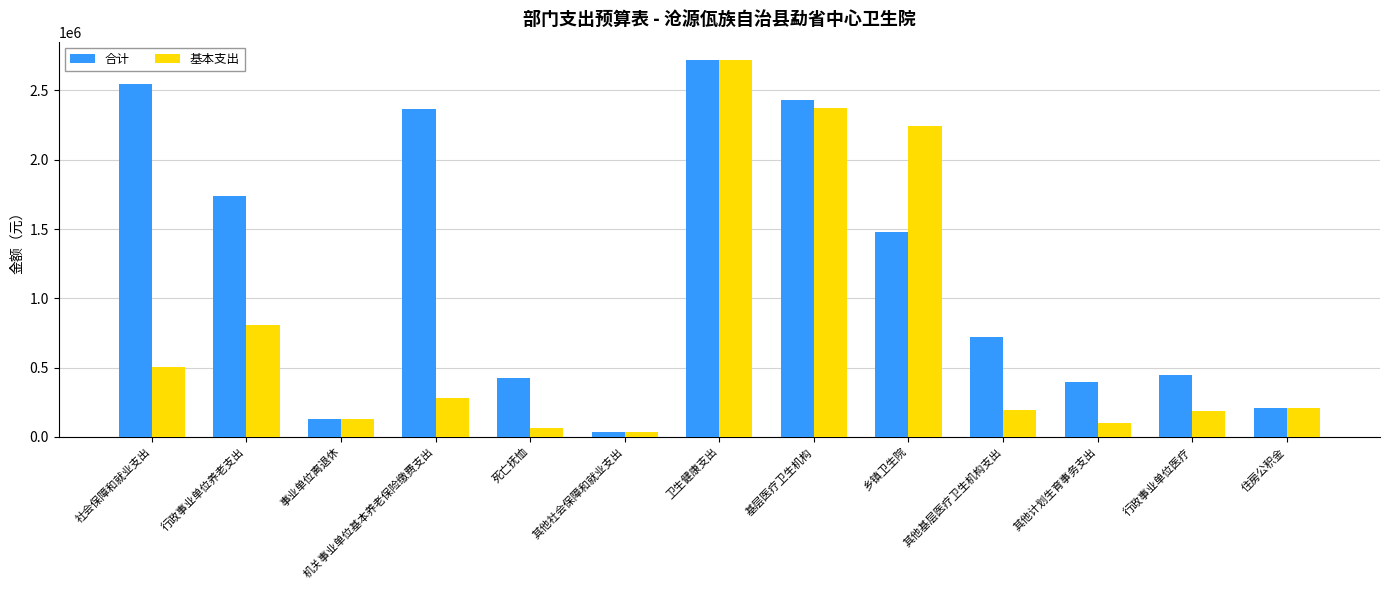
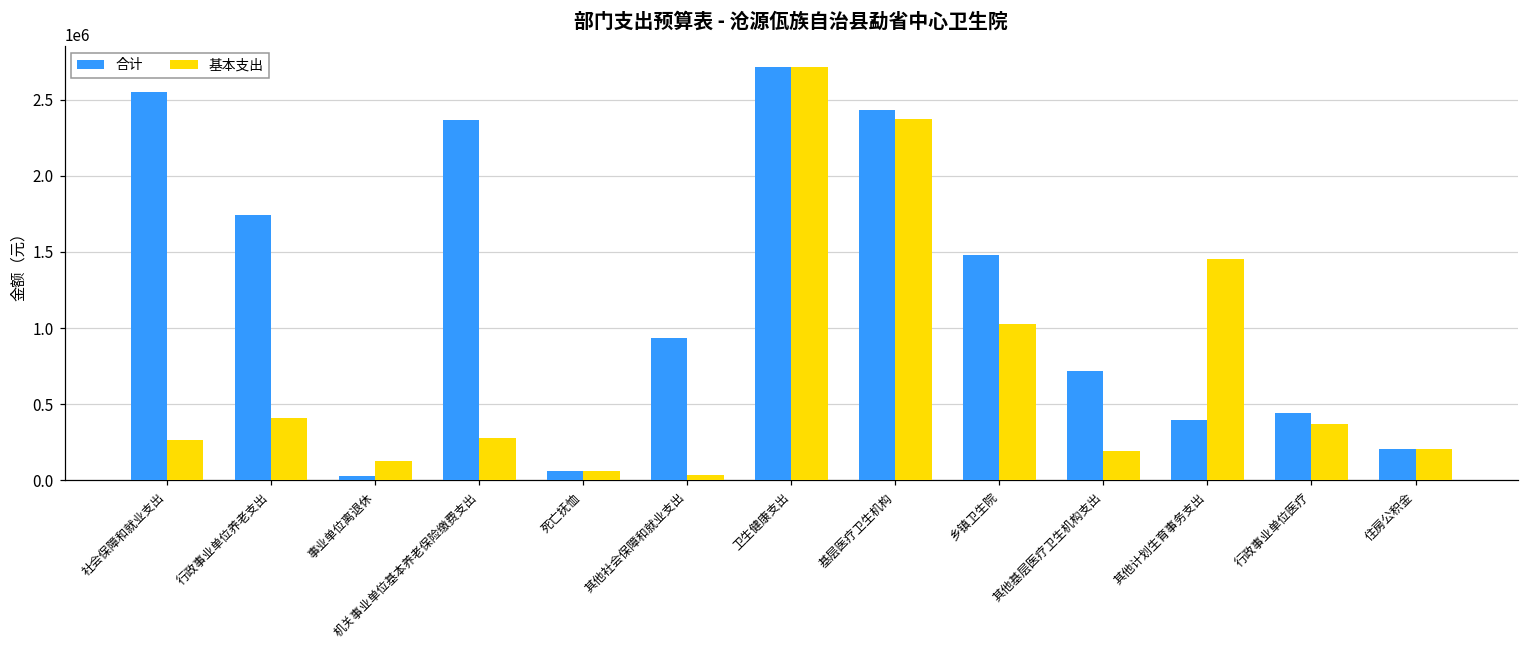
  {
    "合计": {
      "社会保障和就业支出": 2550000,
      "行政事业单位养老支出": 1740000,
-     "事业单位离退休": 130000,
+     "事业单位离退休": 30000,
      "机关事业单位基本养老保险缴费支出": 2360000,
-     "死亡抚恤": 430000,
-     "其他社会保障和就业支出": 40000,
+     "死亡抚恤": 60000,
+     "其他社会保障和就业支出": 940000,
      "卫生健康支出": 2720000,
      "基层医疗卫生机构": 2430000,
      "乡镇卫生院": 1480000,
      "其他基层医疗卫生机构支出": 720000,
      "其他计划生育事务支出": 400000,
      "行政事业单位医疗": 440000,
      "住房公积金": 210000
    },
    "基本支出": {
-     "社会保障和就业支出": 500000,
-     "行政事业单位养老支出": 810000,
+     "社会保障和就业支出": 270000,
+     "行政事业单位养老支出": 410000,
      "事业单位离退休": 130000,
      "机关事业单位基本养老保险缴费支出": 280000,
      "死亡抚恤": 60000,
      "其他社会保障和就业支出": 40000,
      "卫生健康支出": 2720000,
      "基层医疗卫生机构": 2370000,
-     "乡镇卫生院": 2240000,
+     "乡镇卫生院": 1030000,
      "其他基层医疗卫生机构支出": 190000,
-     "其他计划生育事务支出": 100000,
-     "行政事业单位医疗": 180000,
+     "其他计划生育事务支出": 1450000,
+     "行政事业单位医疗": 370000,
      "住房公积金": 210000
    }
  }
